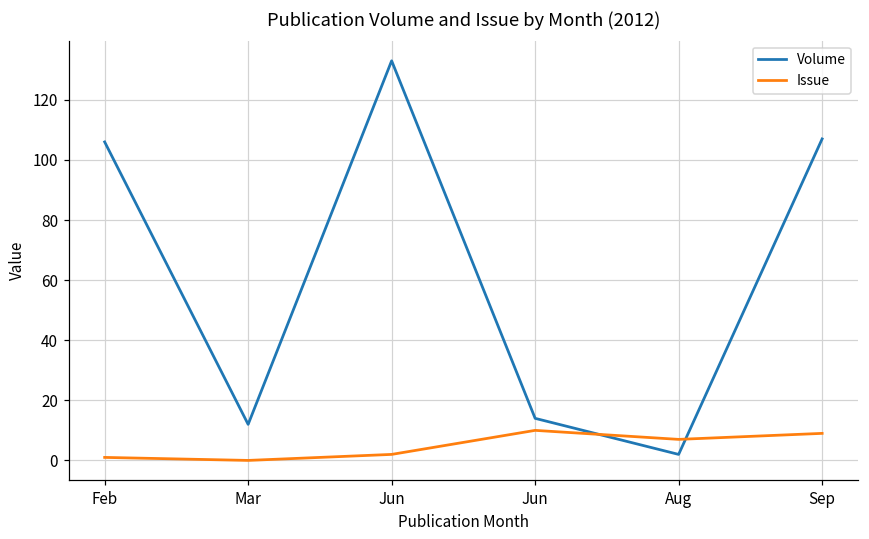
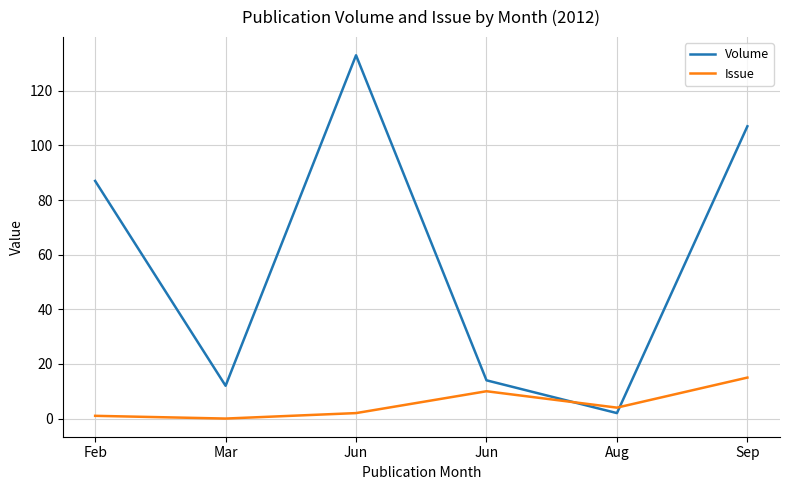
  {
    "Volume": {
-     "Feb": 106,
+     "Feb": 87,
      "Mar": 12,
      "Aug": 2,
      "Sep": 107
    },
    "Issue": {
      "Feb": 1,
      "Mar": 0,
-     "Aug": 7,
-     "Sep": 9
+     "Aug": 4,
+     "Sep": 15
    }
  }
